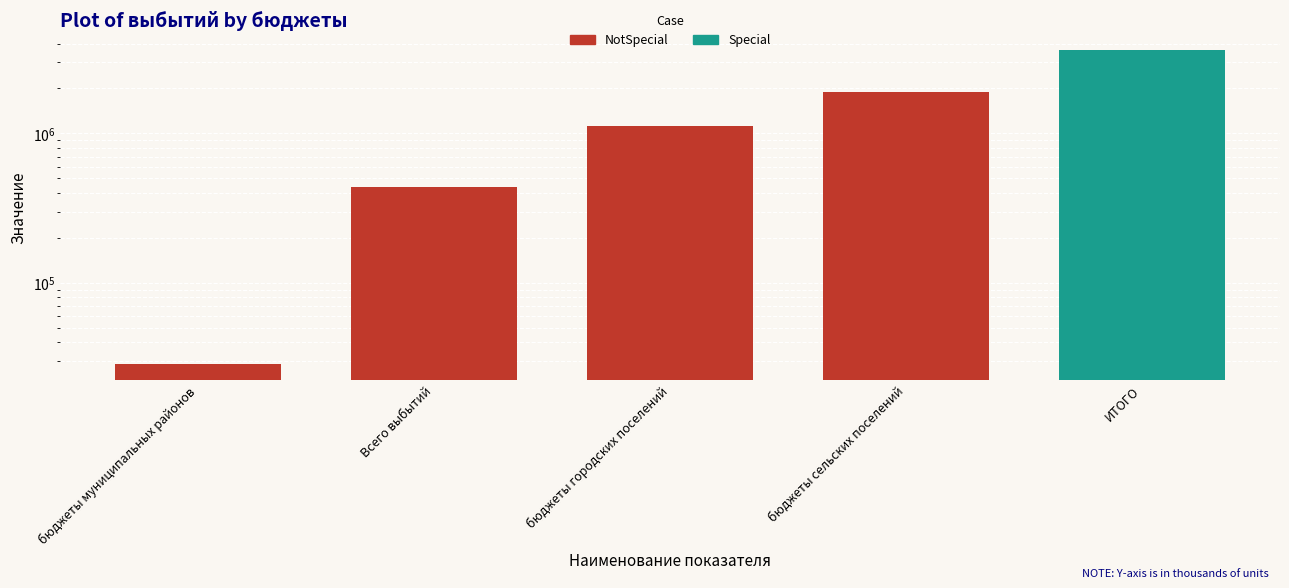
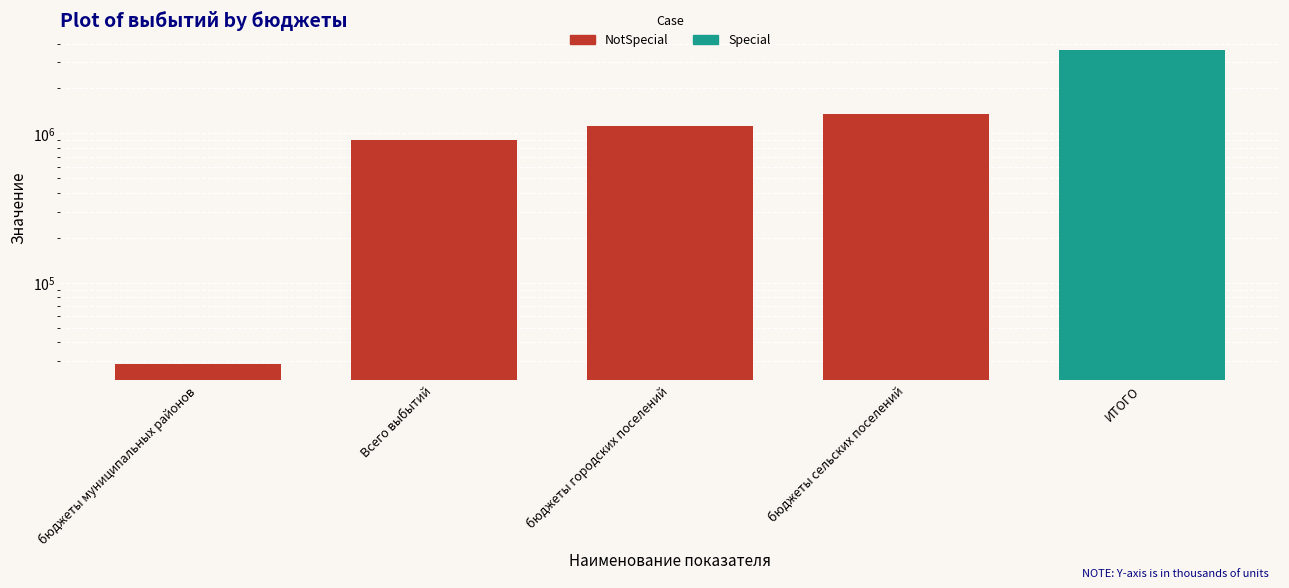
  {
    "бюджеты муниципальных районов": 29000,
-   "Всего выбытий": 440000,
+   "Всего выбытий": 900000,
    "бюджеты городских поселений": 1100000,
-   "бюджеты сельских поселений": 1900000,
+   "бюджеты сельских поселений": 1300000,
    "ИТОГО": 3600000
  }
